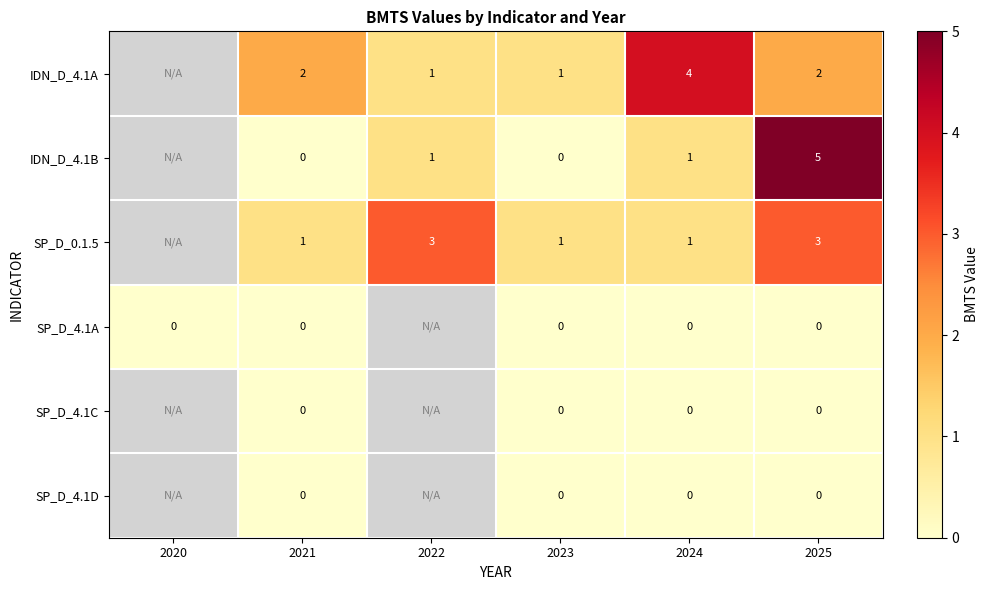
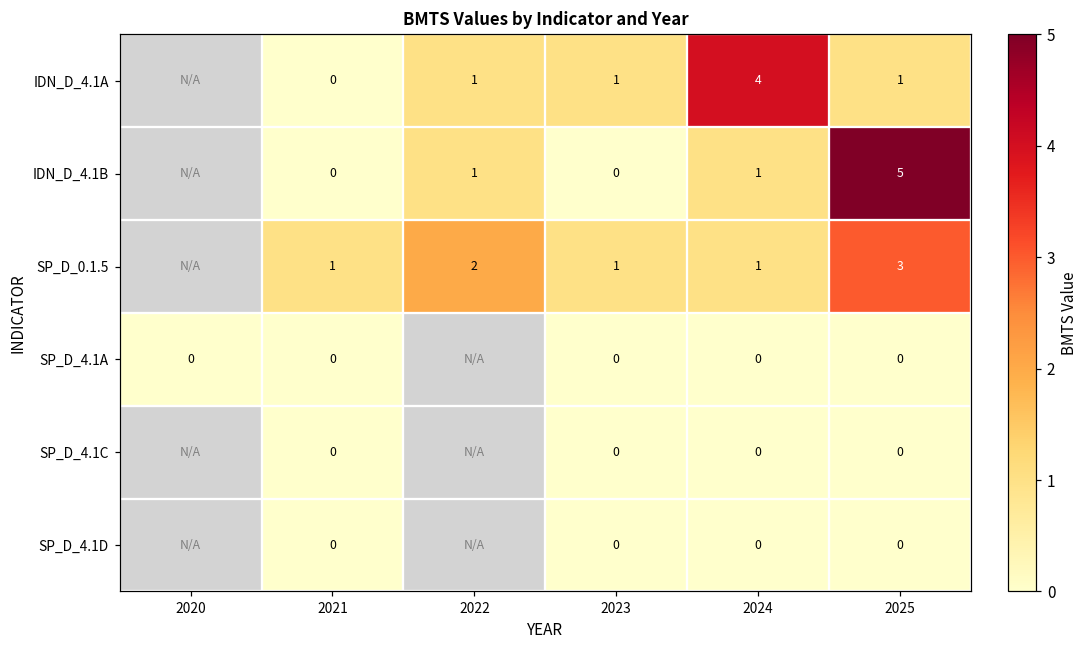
  {
    "IDN_D_4.1A": {
-     "2021": 2,
+     "2021": 0,
      "2022": 1,
      "2023": 1,
      "2024": 4,
-     "2025": 2
+     "2025": 1
    },
    "IDN_D_4.1B": {
      "2021": 0,
      "2022": 1,
      "2023": 0,
      "2024": 1,
      "2025": 5
    },
    "SP_D_0.1.5": {
      "2021": 1,
-     "2022": 3,
+     "2022": 2,
      "2023": 1,
      "2024": 1,
      "2025": 3
    },
    "SP_D_4.1A": {
      "2020": 0,
      "2021": 0,
      "2023": 0,
      "2024": 0,
      "2025": 0
    },
    "SP_D_4.1C": {
      "2021": 0,
      "2023": 0,
      "2024": 0,
      "2025": 0
    },
    "SP_D_4.1D": {
      "2021": 0,
      "2023": 0,
      "2024": 0,
      "2025": 0
    }
  }
